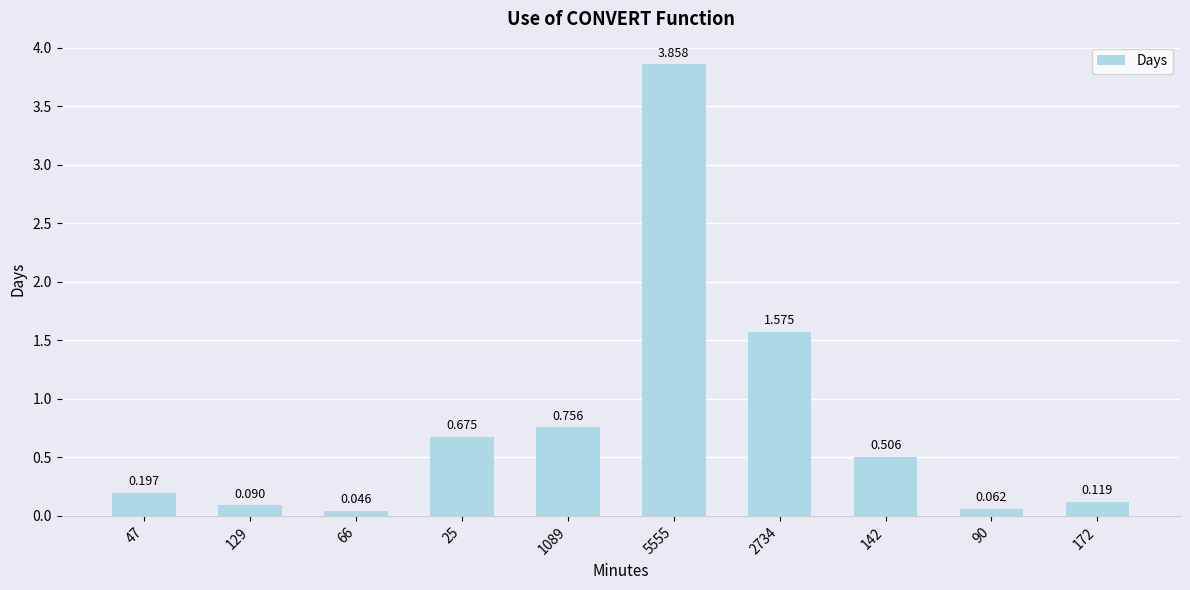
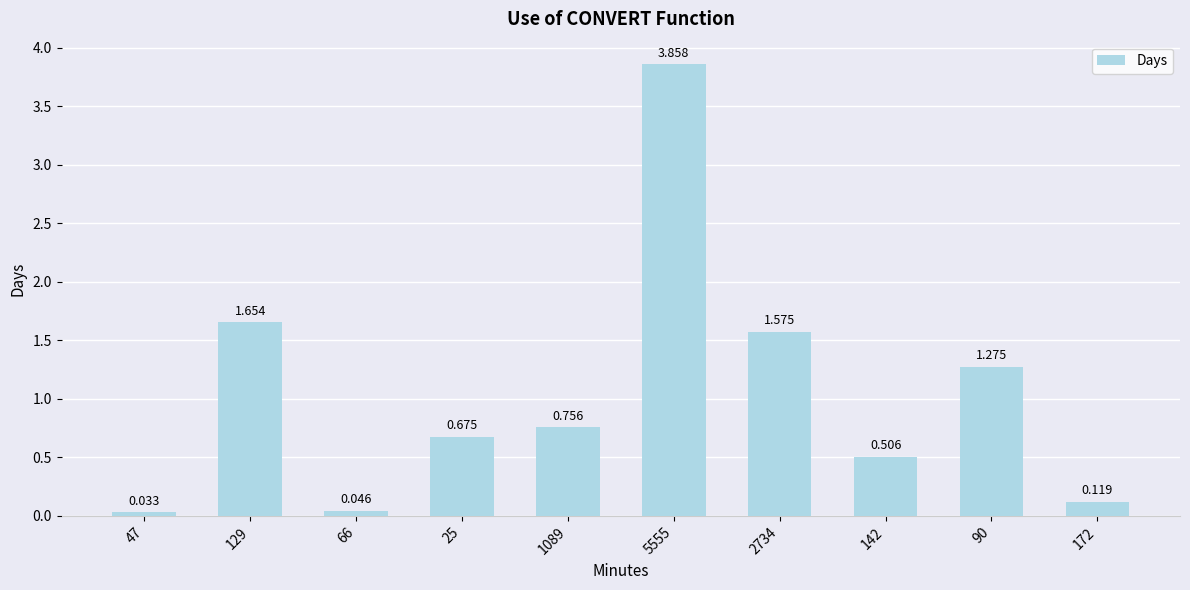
  {
-   "47": 0.197,
-   "129": 0.090,
+   "47": 0.033,
+   "129": 1.654,
    "66": 0.046,
    "25": 0.675,
    "1089": 0.756,
    "5555": 3.858,
    "2734": 1.575,
    "142": 0.506,
-   "90": 0.062,
+   "90": 1.275,
    "172": 0.119
  }
